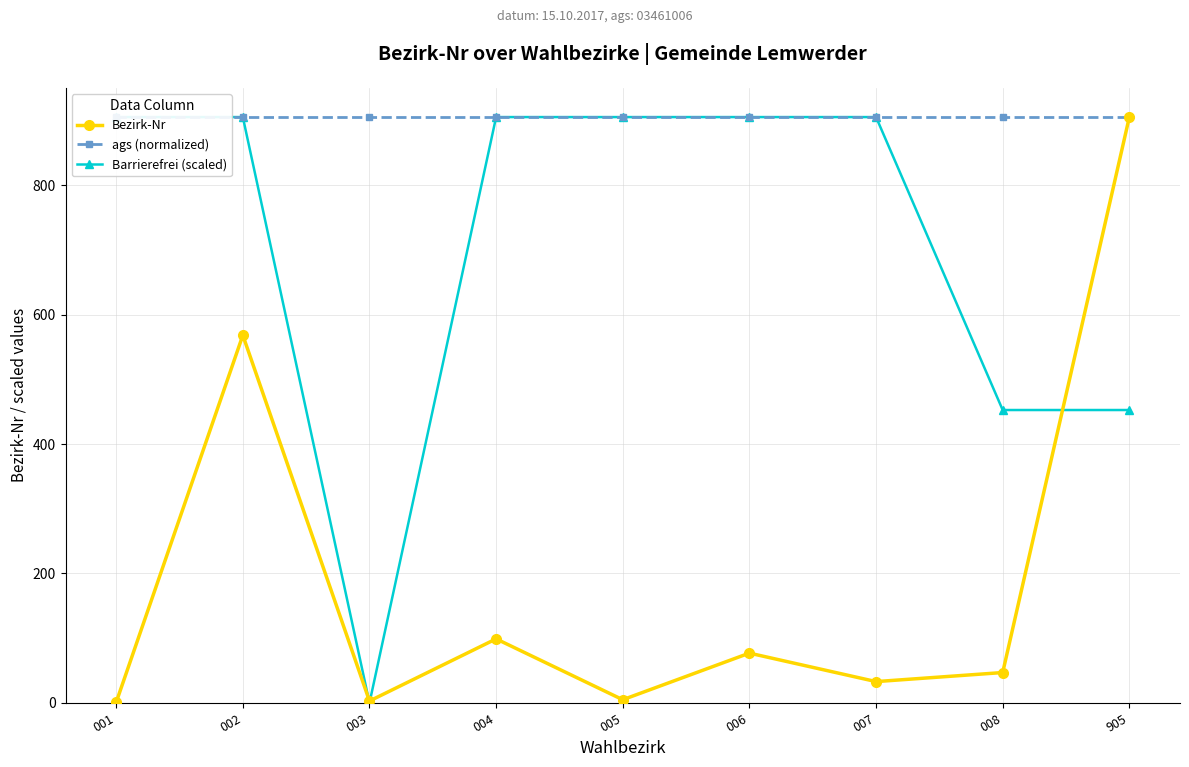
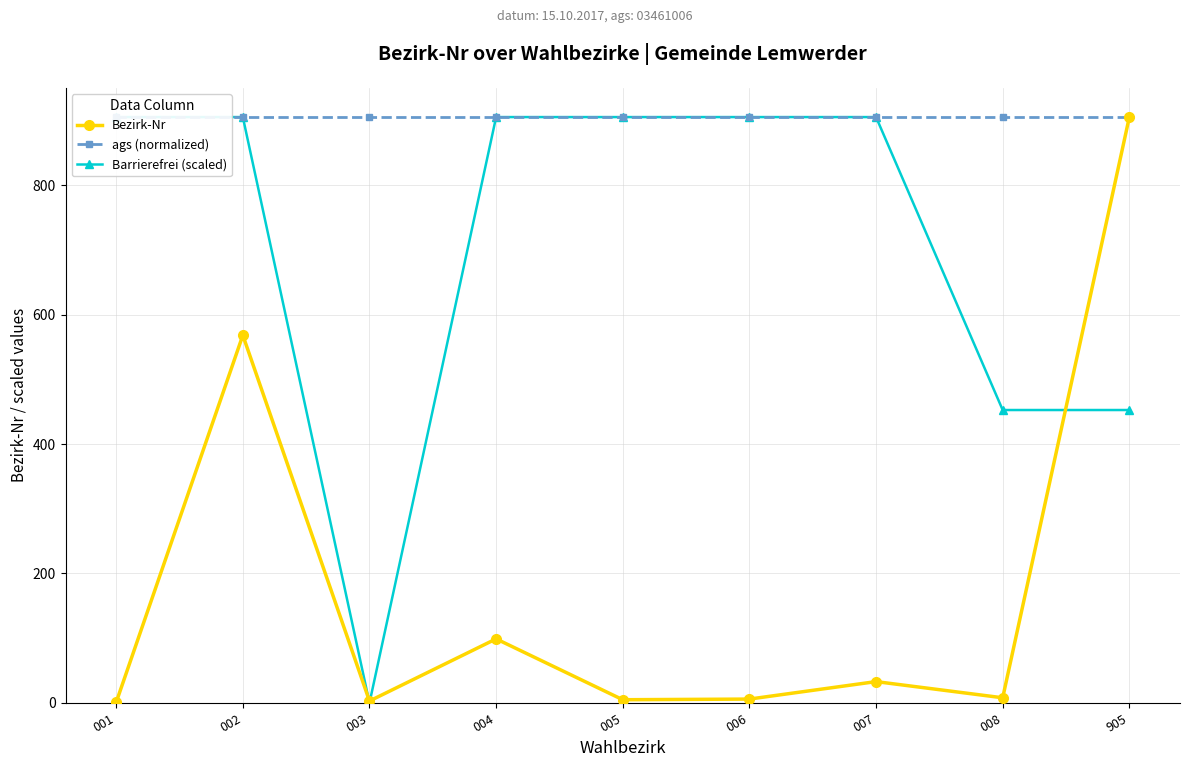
  {
    "Bezirk-Nr": {
      "001": 0,
      "002": 570,
      "004": 100,
      "005": 10,
-     "006": 80,
+     "006": 10,
      "007": 30,
-     "008": 50
+     "008": 10
    },
    "ags (normalized)": {
      "003": 910,
      "008": 910
    },
    "Barrierefrei (scaled)": {
      "008": 450,
      "905": 450
    }
  }
